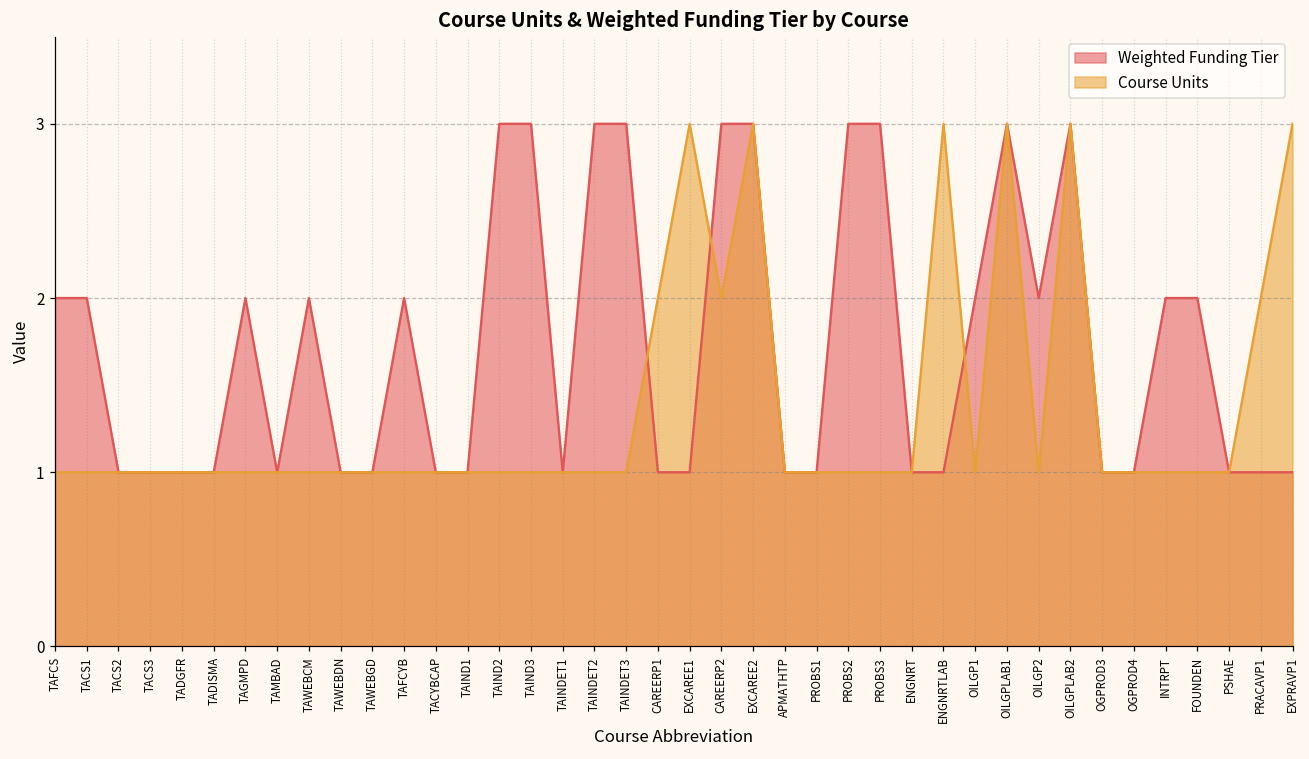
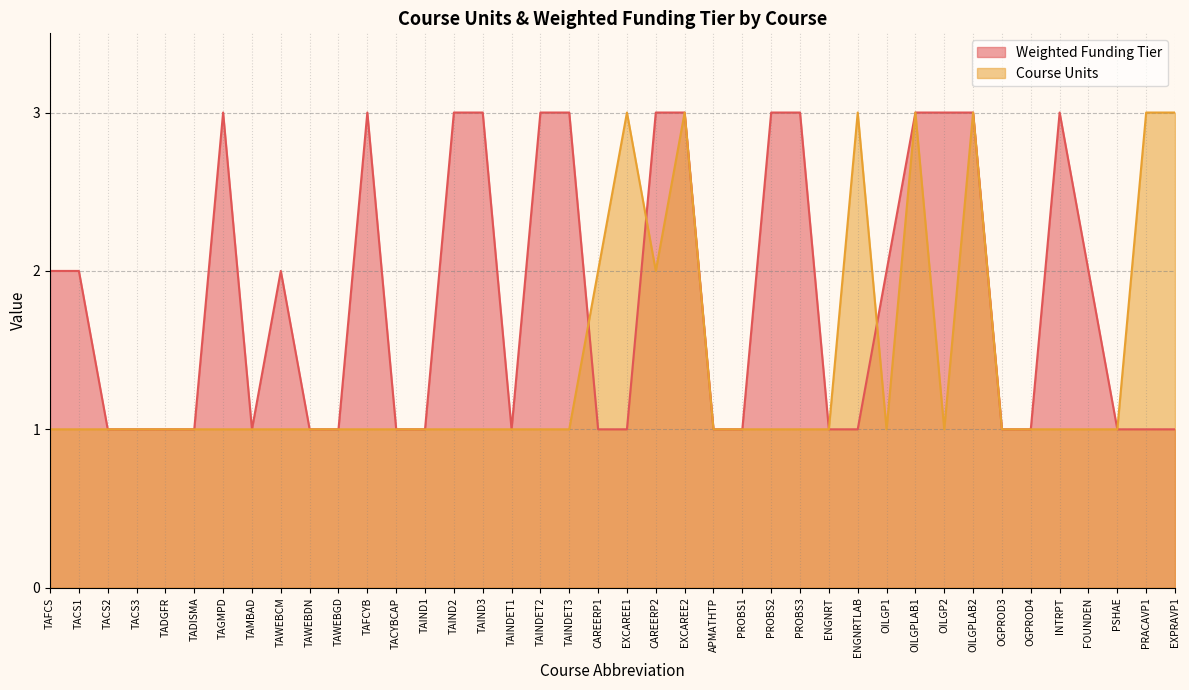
  {
    "Weighted Funding Tier": {
      "TAFCS": 2,
      "TACS1": 2,
-     "TAGMPD": 2,
+     "TAGMPD": 3,
      "TAWEBCM": 2,
-     "TAFCYB": 2,
+     "TAFCYB": 3,
      "TAIND2": 3,
      "TAIND3": 3,
      "TAINDET2": 3,
      "TAINDET3": 3,
      "CAREERP1": 1,
      "EXCAREE1": 1,
      "CAREERP2": 3,
      "PROBS2": 3,
      "PROBS3": 3,
      "ENGNRTLAB": 1,
      "OILGP1": 2,
-     "OILGP2": 2,
-     "INTRPT": 2,
+     "OILGP2": 3,
+     "INTRPT": 3,
      "FOUNDEN": 2,
      "PRACAVP1": 1,
      "EXPRAVP1": 1
    },
    "Course Units": {
      "TAFCS": 1,
      "TACS1": 1,
      "TAGMPD": 1,
      "TAWEBCM": 1,
      "TAFCYB": 1,
      "TAIND2": 1,
      "TAIND3": 1,
      "TAINDET2": 1,
      "TAINDET3": 1,
      "CAREERP1": 2,
      "EXCAREE1": 3,
      "CAREERP2": 2,
      "PROBS2": 1,
      "PROBS3": 1,
      "ENGNRTLAB": 3,
      "OILGP1": 1,
      "OILGP2": 1,
      "INTRPT": 1,
      "FOUNDEN": 1,
-     "PRACAVP1": 2,
+     "PRACAVP1": 3,
      "EXPRAVP1": 3
    }
  }
